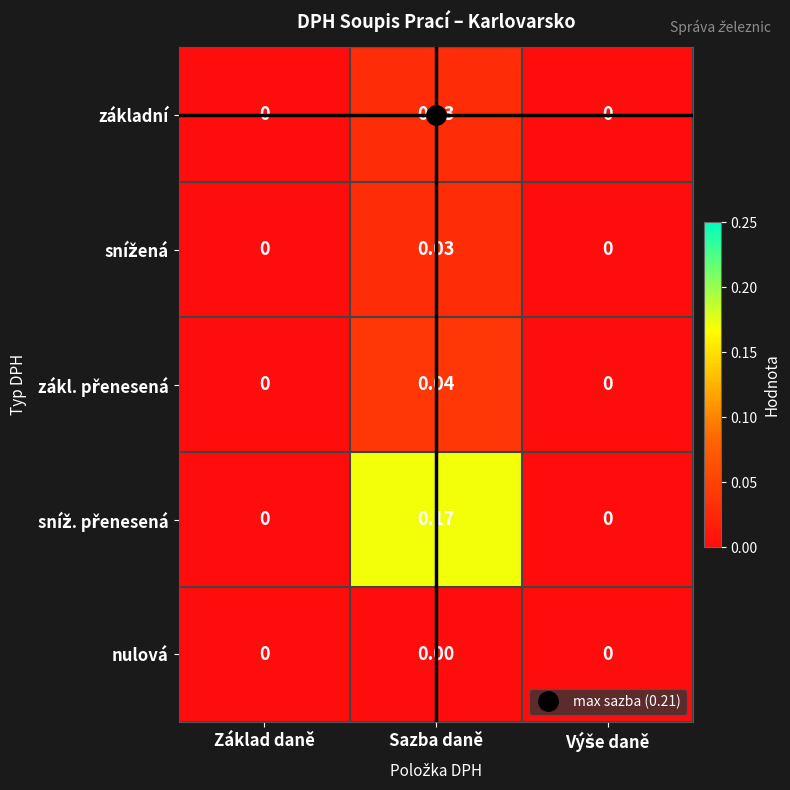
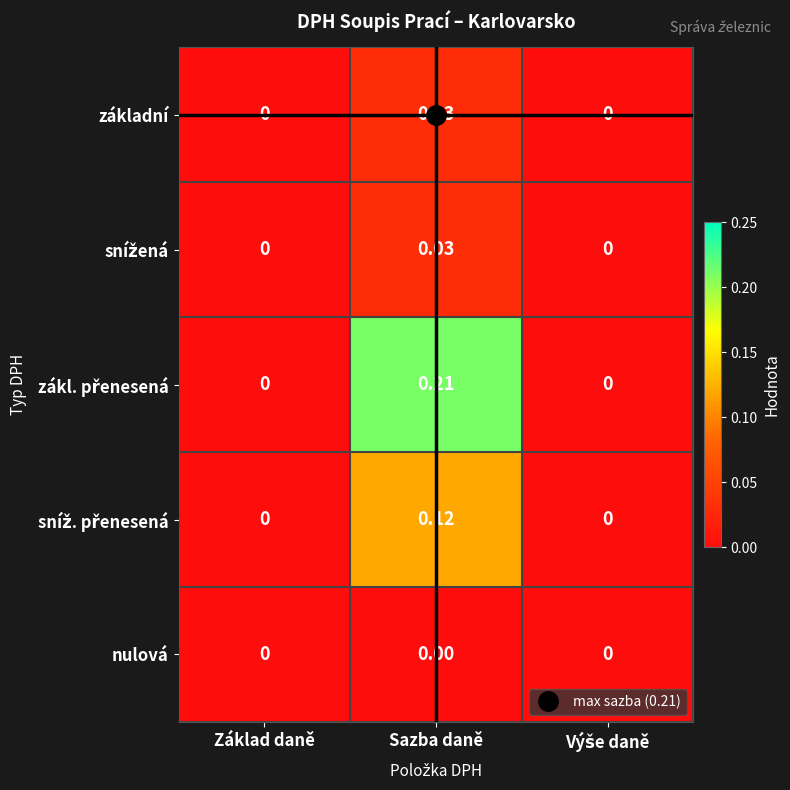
  {
    "zákl. přenesená": {
-     "Sazba daně": 0.04
+     "Sazba daně": 0.21
    },
    "sníž. přenesená": {
-     "Sazba daně": 0.17
+     "Sazba daně": 0.12
    }
  }
